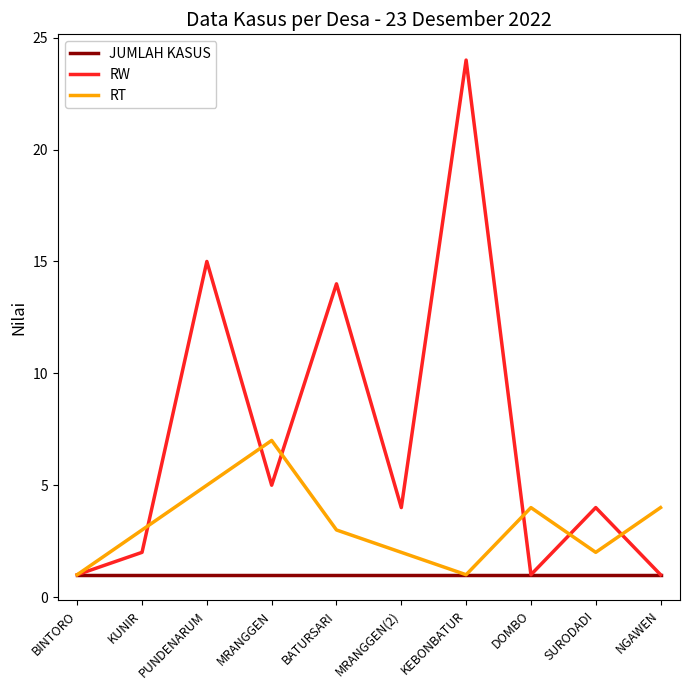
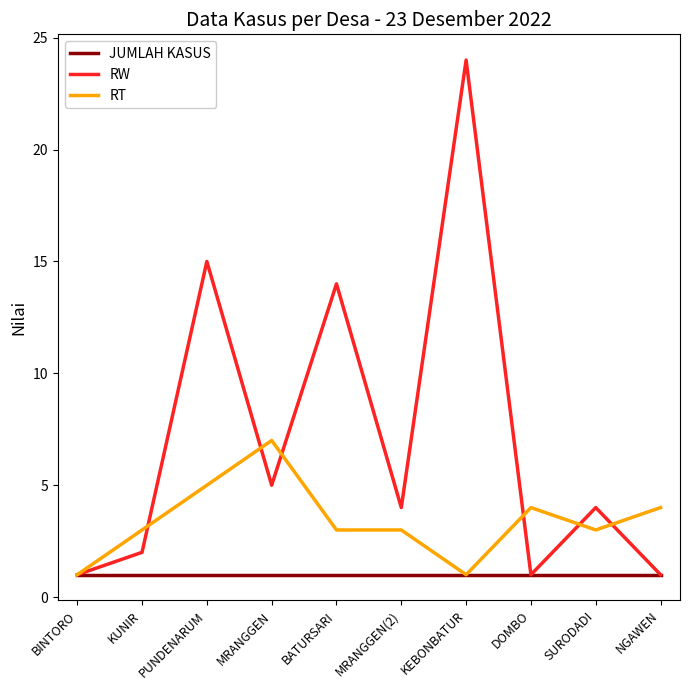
  {
    "JUMLAH KASUS": {
      "KUNIR": 1,
      "PUNDENARUM": 1,
      "MRANGGEN": 1,
      "BATURSARI": 1,
      "MRANGGEN(2)": 1,
      "SURODADI": 1
    },
    "RW": {
      "KUNIR": 2,
      "PUNDENARUM": 15,
      "MRANGGEN": 5,
      "BATURSARI": 14,
      "MRANGGEN(2)": 4,
      "KEBONBATUR": 24,
      "SURODADI": 4
    },
    "RT": {
      "KUNIR": 3,
      "PUNDENARUM": 5,
      "MRANGGEN": 7,
      "BATURSARI": 3,
-     "MRANGGEN(2)": 2,
+     "MRANGGEN(2)": 3,
      "DOMBO": 4,
-     "SURODADI": 2,
+     "SURODADI": 3,
      "NGAWEN": 4
    }
  }
